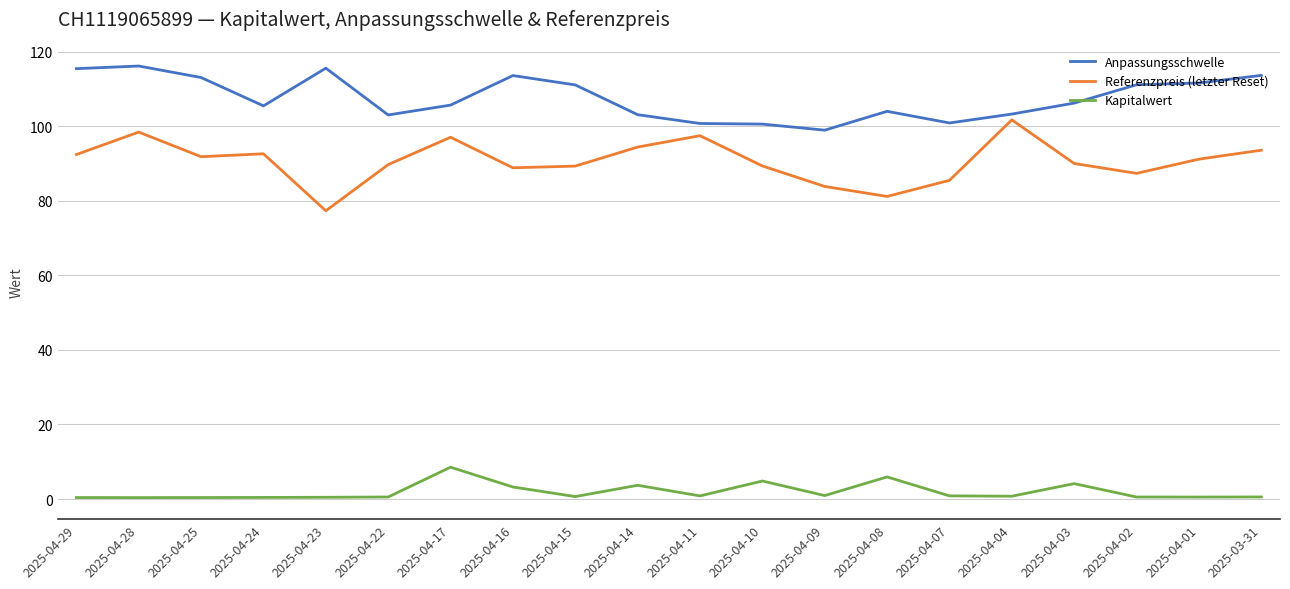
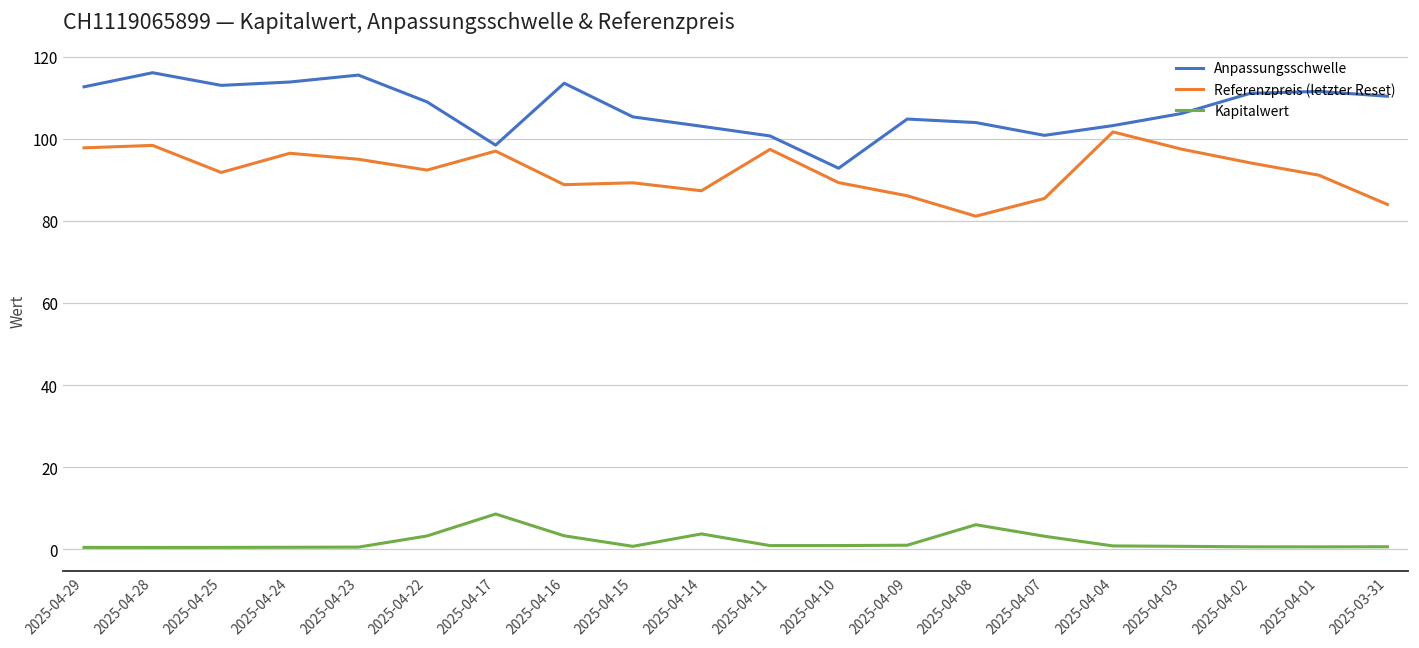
  {
    "Anpassungsschwelle": {
-     "2025-04-29": 115,
+     "2025-04-29": 113,
      "2025-04-28": 116,
      "2025-04-25": 113,
-     "2025-04-24": 105,
+     "2025-04-24": 114,
      "2025-04-23": 116,
-     "2025-04-22": 103,
-     "2025-04-17": 106,
+     "2025-04-22": 109,
+     "2025-04-17": 98,
      "2025-04-16": 114,
-     "2025-04-15": 111,
+     "2025-04-15": 105,
      "2025-04-14": 103,
      "2025-04-11": 101,
-     "2025-04-10": 101,
-     "2025-04-09": 99,
+     "2025-04-10": 93,
+     "2025-04-09": 105,
      "2025-04-08": 104,
      "2025-04-07": 101,
      "2025-04-04": 103,
      "2025-04-03": 106,
      "2025-04-02": 111,
      "2025-04-01": 112,
-     "2025-03-31": 114
+     "2025-03-31": 110
    },
    "Referenzpreis (letzter Reset)": {
-     "2025-04-29": 92,
+     "2025-04-29": 98,
      "2025-04-28": 98,
      "2025-04-25": 92,
-     "2025-04-24": 93,
-     "2025-04-23": 77,
-     "2025-04-22": 90,
+     "2025-04-24": 97,
+     "2025-04-23": 95,
+     "2025-04-22": 92,
      "2025-04-17": 97,
      "2025-04-16": 89,
      "2025-04-15": 89,
-     "2025-04-14": 94,
+     "2025-04-14": 87,
      "2025-04-11": 97,
      "2025-04-10": 89,
-     "2025-04-09": 84,
+     "2025-04-09": 86,
      "2025-04-08": 81,
      "2025-04-07": 85,
      "2025-04-04": 102,
-     "2025-04-03": 90,
-     "2025-04-02": 87,
+     "2025-04-03": 98,
+     "2025-04-02": 94,
      "2025-04-01": 91,
-     "2025-03-31": 94
+     "2025-03-31": 84
    },
    "Kapitalwert": {
      "2025-04-29": 0,
      "2025-04-28": 0,
      "2025-04-25": 0,
      "2025-04-24": 0,
      "2025-04-23": 0,
-     "2025-04-22": 1,
+     "2025-04-22": 3,
      "2025-04-17": 9,
      "2025-04-16": 3,
      "2025-04-15": 1,
      "2025-04-14": 4,
      "2025-04-11": 1,
-     "2025-04-10": 5,
+     "2025-04-10": 1,
      "2025-04-09": 1,
      "2025-04-08": 6,
-     "2025-04-07": 1,
+     "2025-04-07": 3,
      "2025-04-04": 1,
-     "2025-04-03": 4,
+     "2025-04-03": 1,
      "2025-04-02": 1,
      "2025-04-01": 1,
      "2025-03-31": 1
    }
  }
